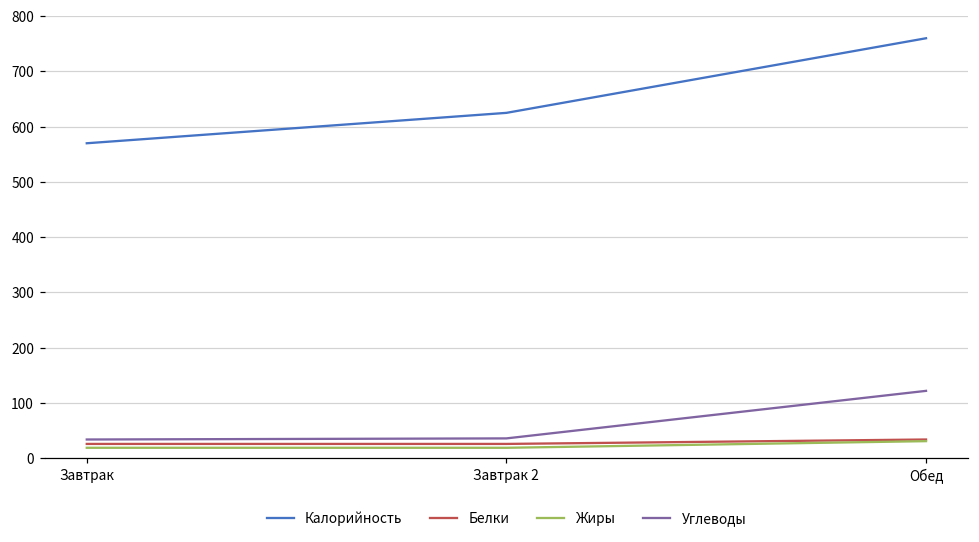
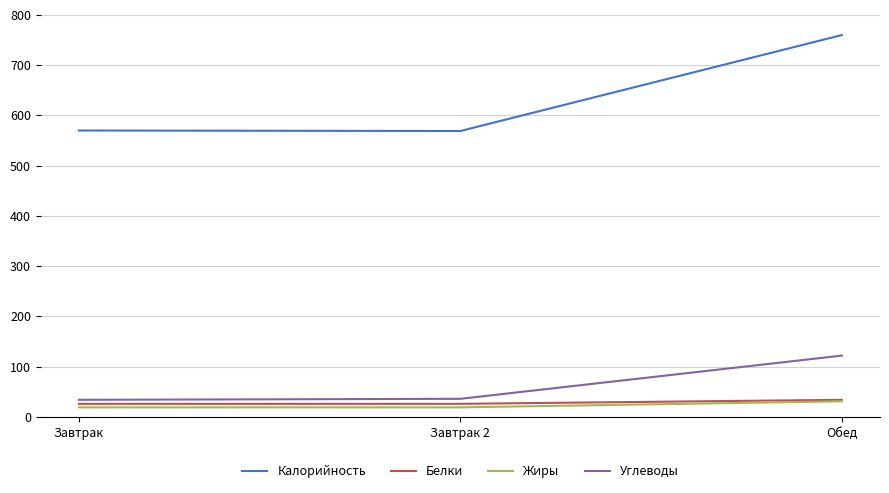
  {
    "Калорийность": {
      "Завтрак": 570,
-     "Завтрак 2": 630,
+     "Завтрак 2": 570,
      "Обед": 760
    },
    "Белки": {
      "Завтрак": 30,
      "Завтрак 2": 30
    },
    "Жиры": {
      "Завтрак": 20,
      "Завтрак 2": 20
    },
    "Углеводы": {
      "Завтрак": 30,
      "Завтрак 2": 40,
      "Обед": 120
    }
  }
